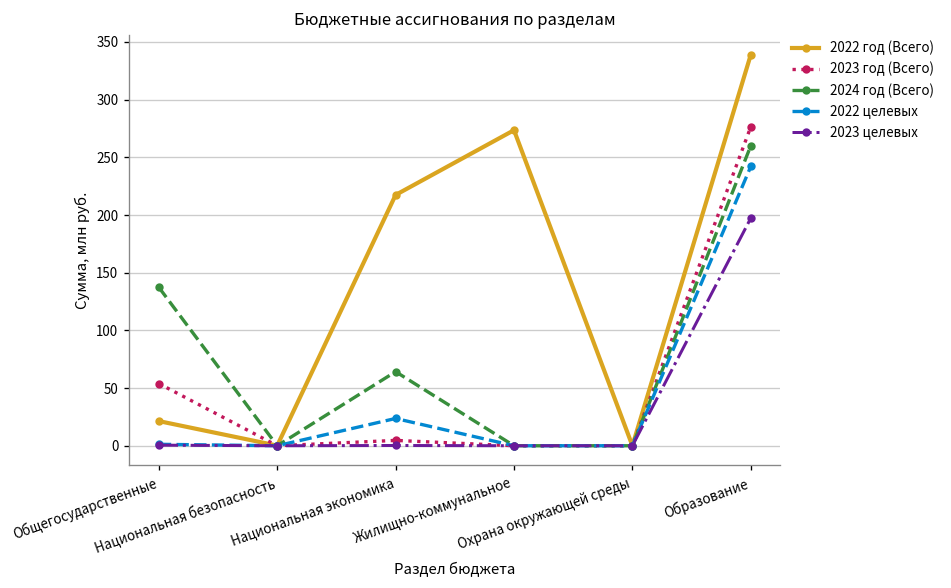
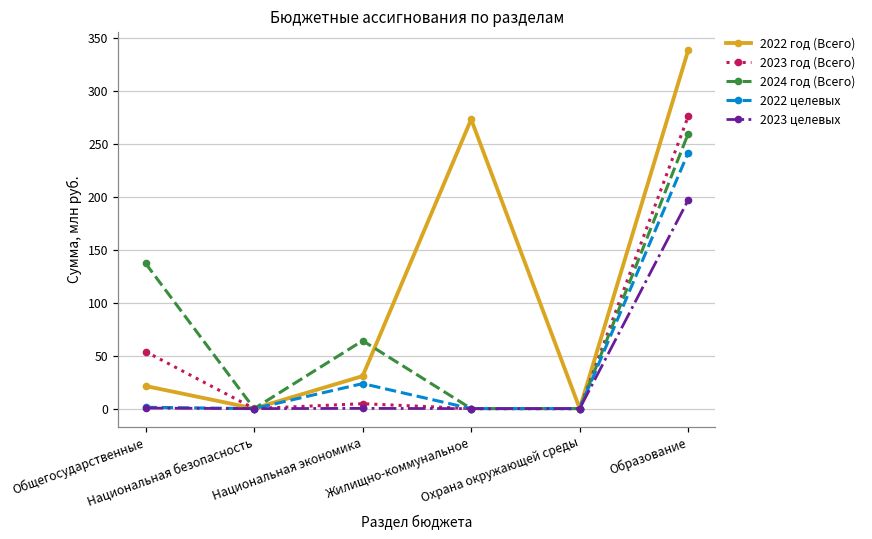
  {
    "2022 год (Всего)": {
      "Общегосударственные": 20,
-     "Национальная экономика": 220,
+     "Национальная экономика": 30,
      "Жилищно-коммунальное": 270,
      "Образование": 340
    },
    "2023 год (Всего)": {
      "Общегосударственные": 50,
      "Национальная экономика": 0,
      "Образование": 280
    },
    "2024 год (Всего)": {
      "Общегосударственные": 140,
      "Национальная экономика": 60,
      "Образование": 260
    },
    "2022 целевых": {
      "Национальная экономика": 20,
      "Образование": 240
    },
    "2023 целевых": {
      "Национальная экономика": 0,
      "Образование": 200
    }
  }
